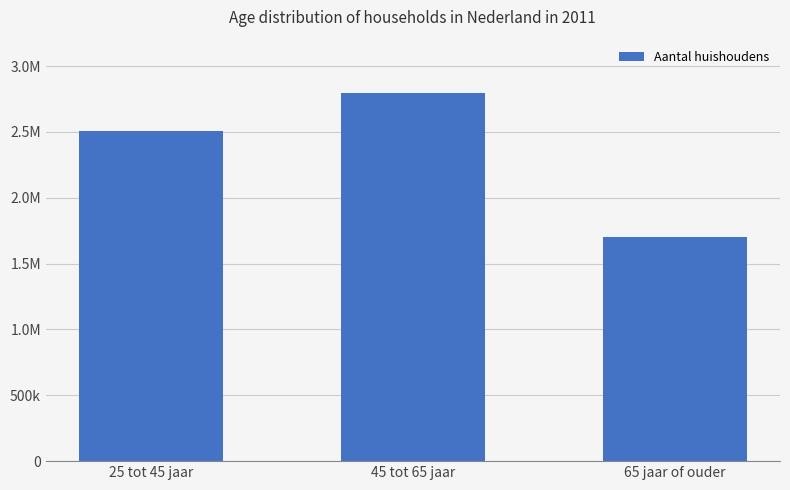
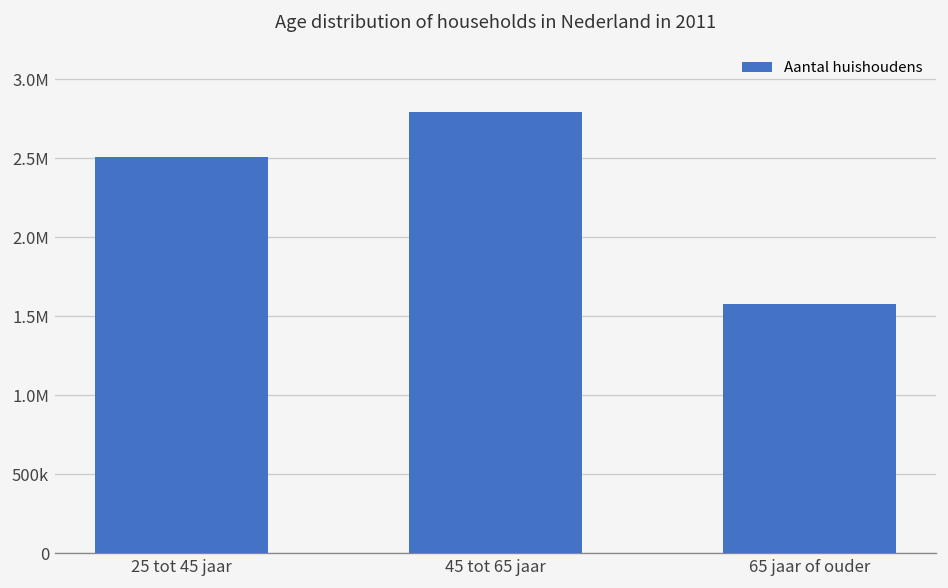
  {
    "25 tot 45 jaar": 2510000,
    "45 tot 65 jaar": 2790000,
-   "65 jaar of ouder": 1710000
+   "65 jaar of ouder": 1580000
  }
